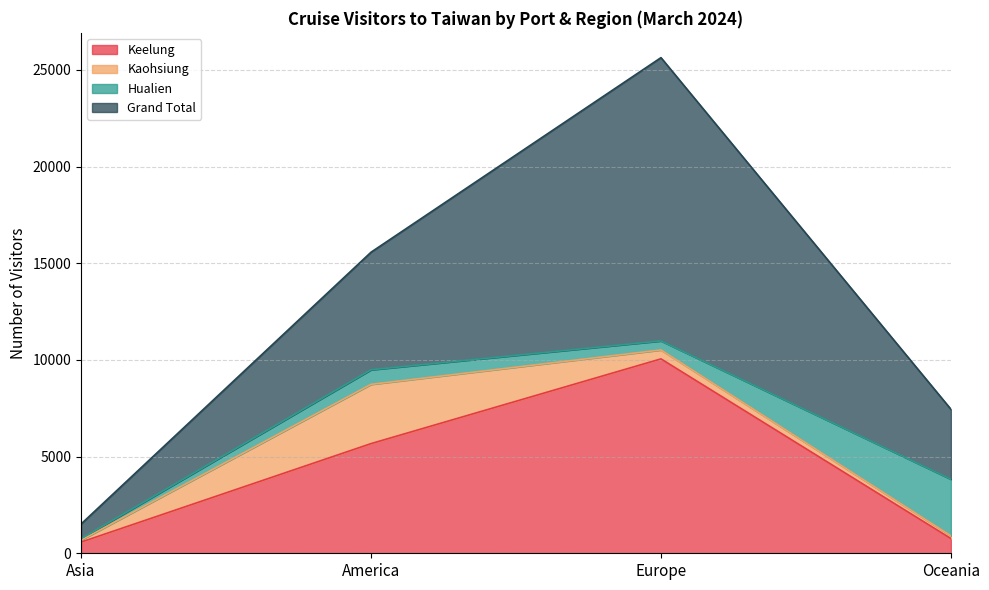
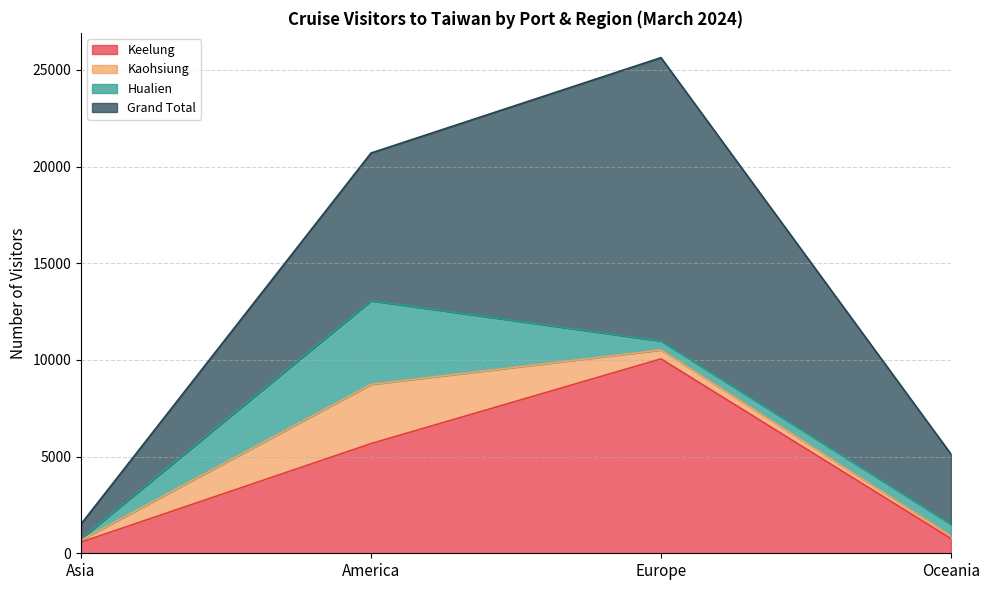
  {
    "Keelung": {
      "America": 5700,
      "Europe": 10100,
      "Oceania": 800
    },
    "Kaohsiung": {
      "America": 3100,
      "Europe": 500,
      "Oceania": 100
    },
    "Hualien": {
-     "America": 800,
+     "America": 4300,
      "Europe": 500,
-     "Oceania": 2900
+     "Oceania": 600
    },
    "Grand Total": {
      "Asia": 800,
-     "America": 6100,
+     "America": 7600,
      "Europe": 14700,
      "Oceania": 3600
    }
  }
